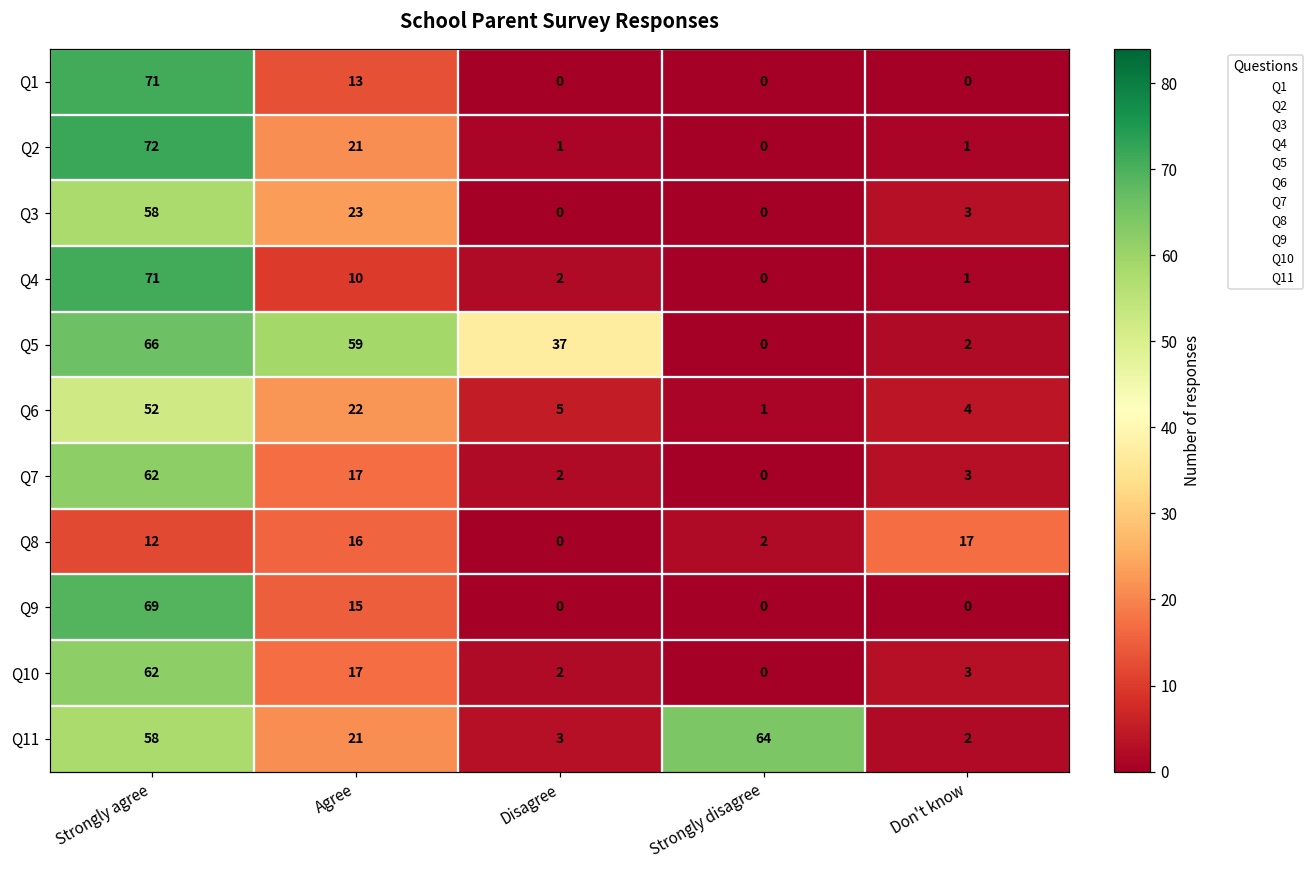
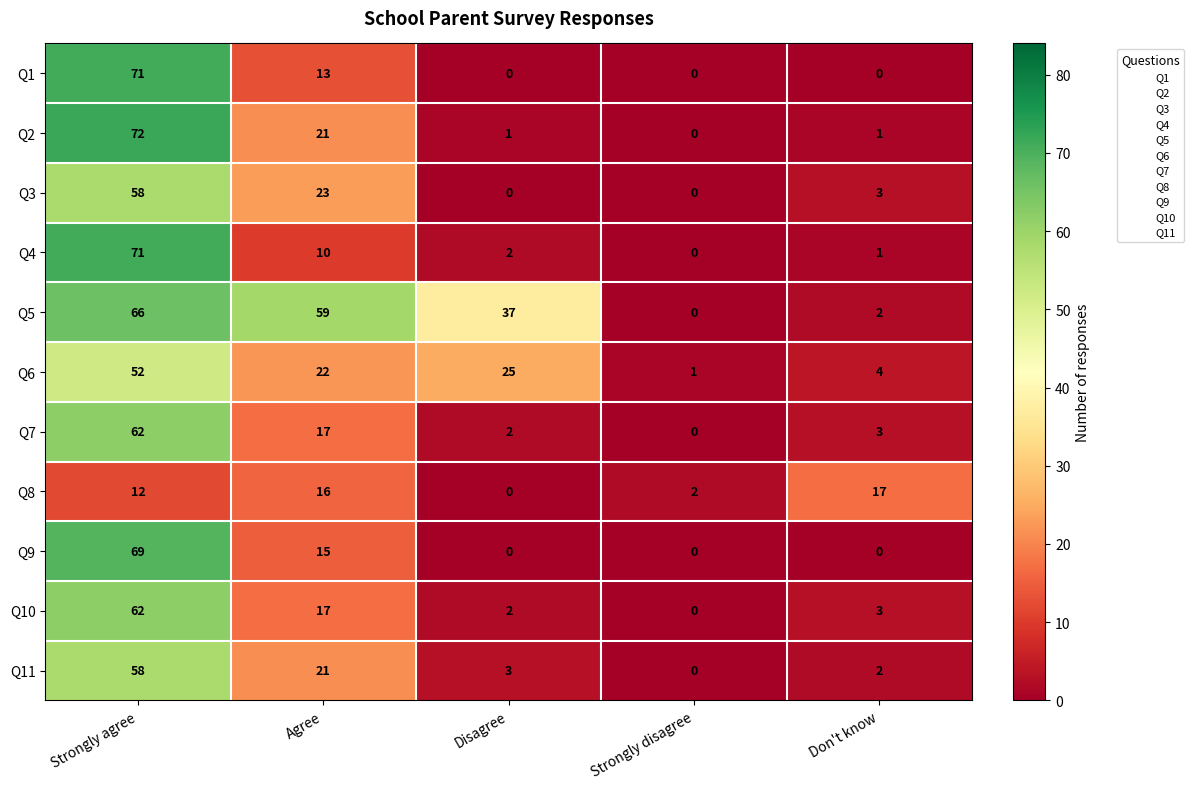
  {
    "Q1": {
      "Strongly agree": 71,
      "Agree": 13,
      "Disagree": 0,
      "Strongly disagree": 0,
      "Don't know": 0
    },
    "Q2": {
      "Strongly agree": 72,
      "Agree": 21,
      "Disagree": 1,
      "Strongly disagree": 0,
      "Don't know": 1
    },
    "Q3": {
      "Strongly agree": 58,
      "Agree": 23,
      "Disagree": 0,
      "Strongly disagree": 0,
      "Don't know": 3
    },
    "Q4": {
      "Strongly agree": 71,
      "Agree": 10,
      "Disagree": 2,
      "Strongly disagree": 0,
      "Don't know": 1
    },
    "Q5": {
      "Strongly agree": 66,
      "Agree": 59,
      "Disagree": 37,
      "Strongly disagree": 0,
      "Don't know": 2
    },
    "Q6": {
      "Strongly agree": 52,
      "Agree": 22,
-     "Disagree": 5,
+     "Disagree": 25,
      "Strongly disagree": 1,
      "Don't know": 4
    },
    "Q7": {
      "Strongly agree": 62,
      "Agree": 17,
      "Disagree": 2,
      "Strongly disagree": 0,
      "Don't know": 3
    },
    "Q8": {
      "Strongly agree": 12,
      "Agree": 16,
      "Disagree": 0,
      "Strongly disagree": 2,
      "Don't know": 17
    },
    "Q9": {
      "Strongly agree": 69,
      "Agree": 15,
      "Disagree": 0,
      "Strongly disagree": 0,
      "Don't know": 0
    },
    "Q10": {
      "Strongly agree": 62,
      "Agree": 17,
      "Disagree": 2,
      "Strongly disagree": 0,
      "Don't know": 3
    },
    "Q11": {
      "Strongly agree": 58,
      "Agree": 21,
      "Disagree": 3,
-     "Strongly disagree": 64,
+     "Strongly disagree": 0,
      "Don't know": 2
    }
  }
